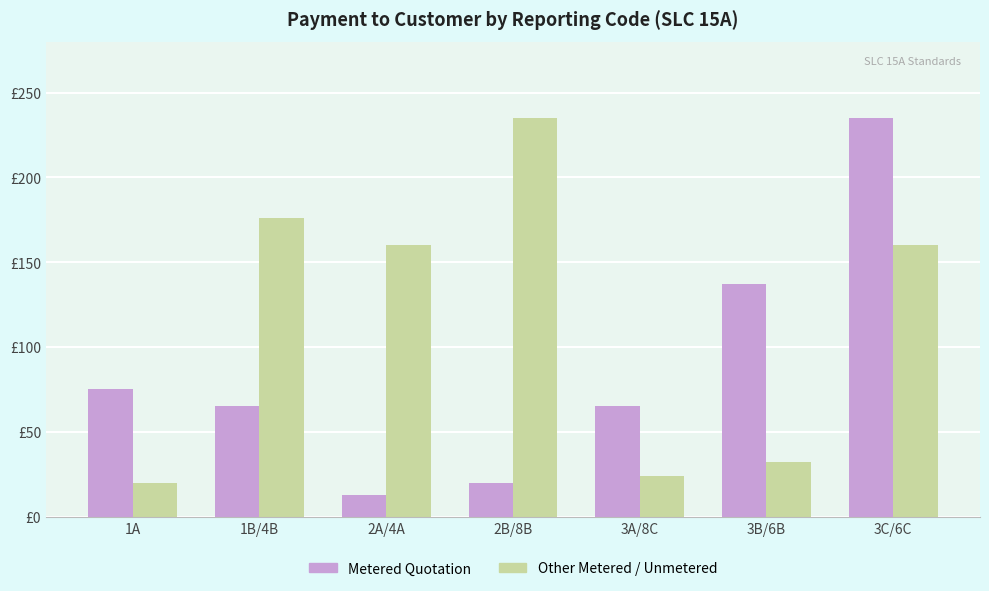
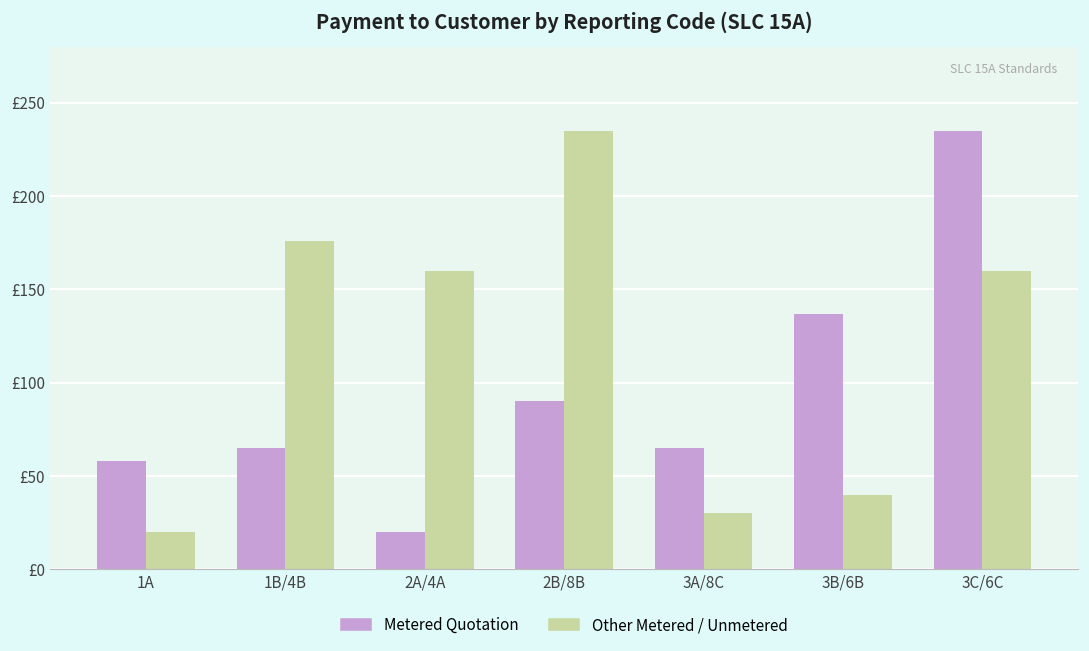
  {
    "Metered Quotation": {
-     "1A": "£75",
+     "1A": "£58",
      "1B/4B": "£65",
-     "2A/4A": "£13",
-     "2B/8B": "£20",
+     "2A/4A": "£20",
+     "2B/8B": "£90",
      "3A/8C": "£65",
      "3B/6B": "£137",
      "3C/6C": "£235"
    },
    "Other Metered / Unmetered": {
      "1A": "£20",
      "1B/4B": "£176",
      "2A/4A": "£160",
      "2B/8B": "£235",
-     "3A/8C": "£24",
-     "3B/6B": "£32",
+     "3A/8C": "£30",
+     "3B/6B": "£40",
      "3C/6C": "£160"
    }
  }
